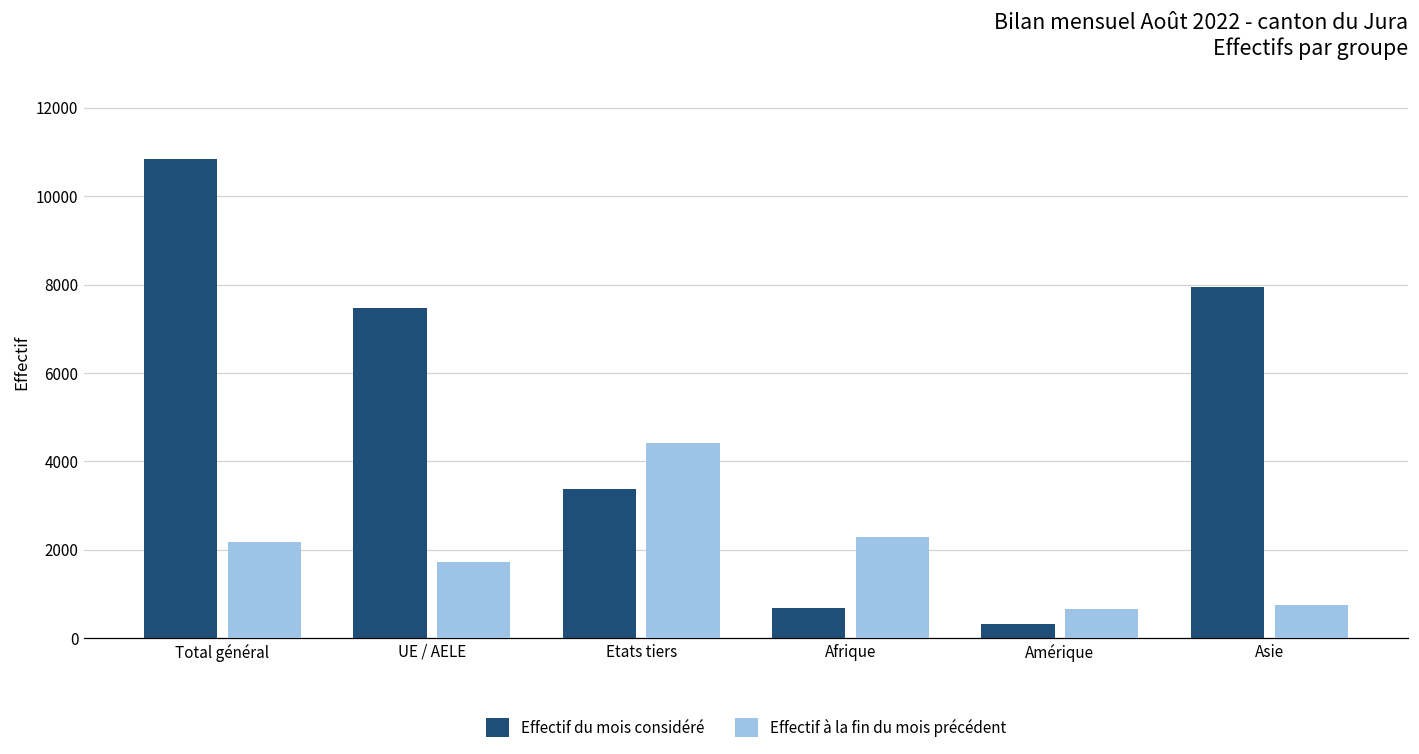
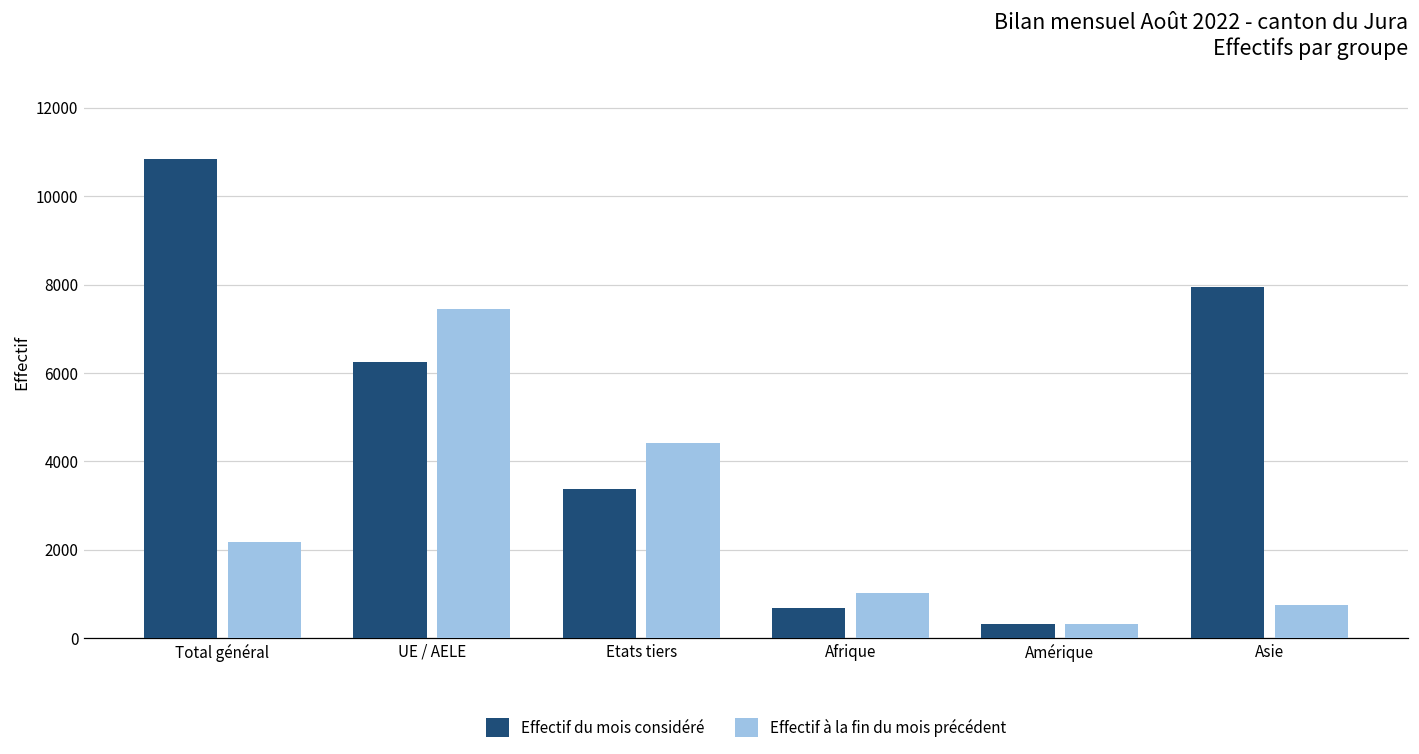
  {
    "Effectif du mois considéré": {
      "Total général": 10900,
-     "UE / AELE": 7500,
+     "UE / AELE": 6300,
      "Etats tiers": 3400,
      "Afrique": 700,
      "Amérique": 300,
      "Asie": 7900
    },
    "Effectif à la fin du mois précédent": {
      "Total général": 2200,
-     "UE / AELE": 1700,
+     "UE / AELE": 7400,
      "Etats tiers": 4400,
-     "Afrique": 2300,
-     "Amérique": 700,
+     "Afrique": 1000,
+     "Amérique": 300,
      "Asie": 700
    }
  }
